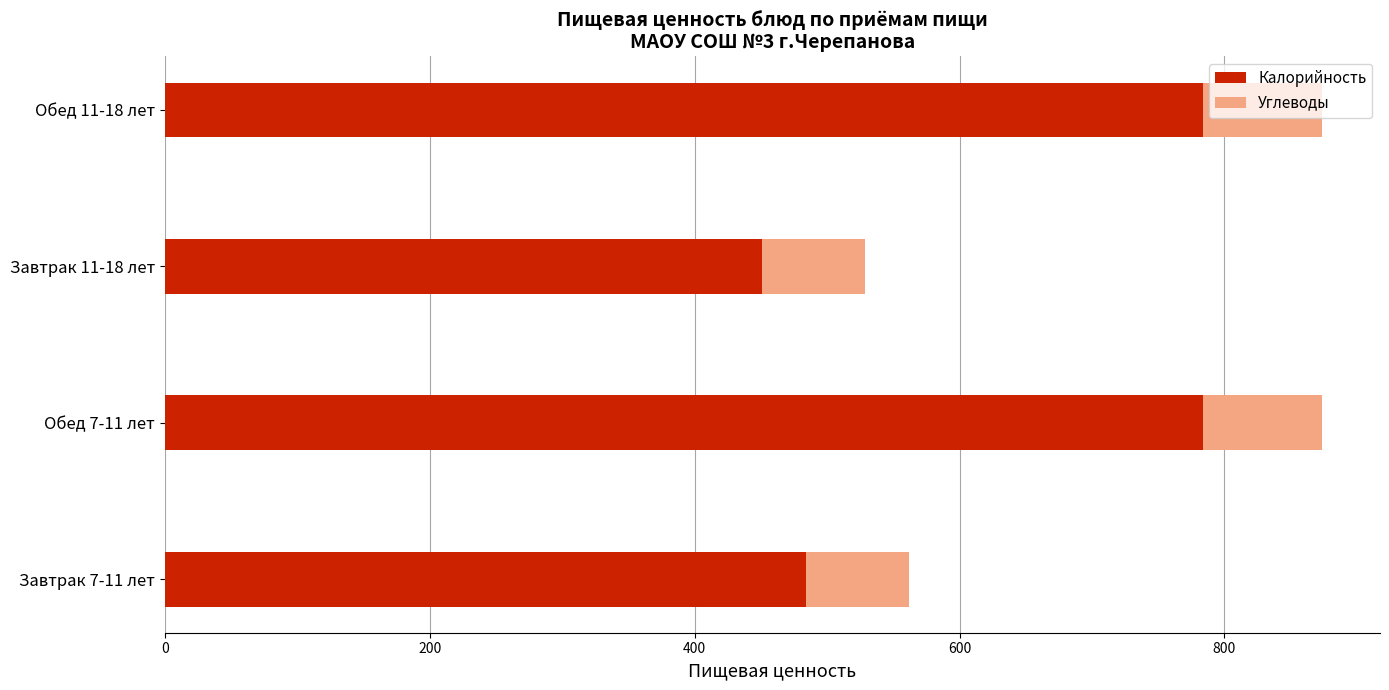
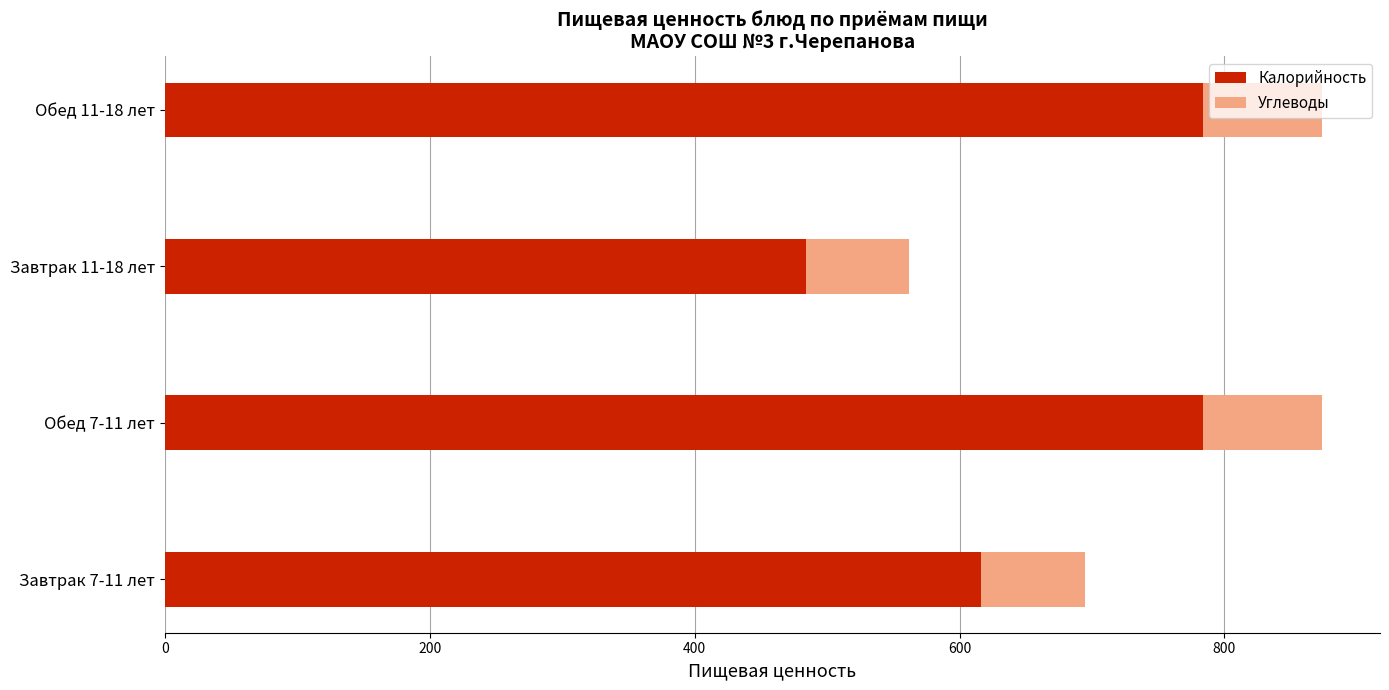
  {
    "Калорийность": {
      "Обед 11-18 лет": 784,
-     "Завтрак 11-18 лет": 451,
+     "Завтрак 11-18 лет": 484,
      "Обед 7-11 лет": 784,
-     "Завтрак 7-11 лет": 484
+     "Завтрак 7-11 лет": 616
    },
    "Углеводы": {
      "Завтрак 11-18 лет": 78,
      "Обед 7-11 лет": 90,
      "Завтрак 7-11 лет": 78
    }
  }
